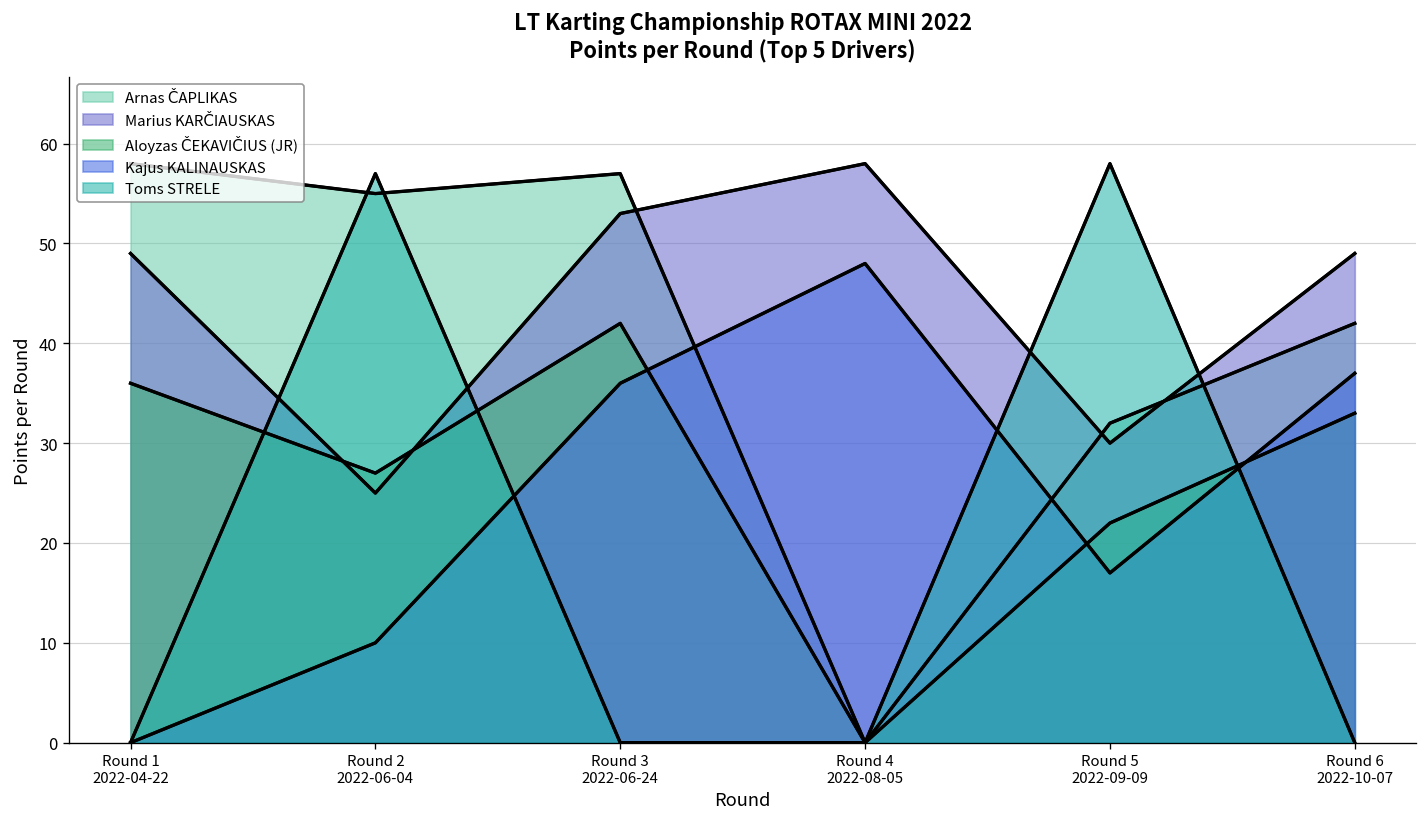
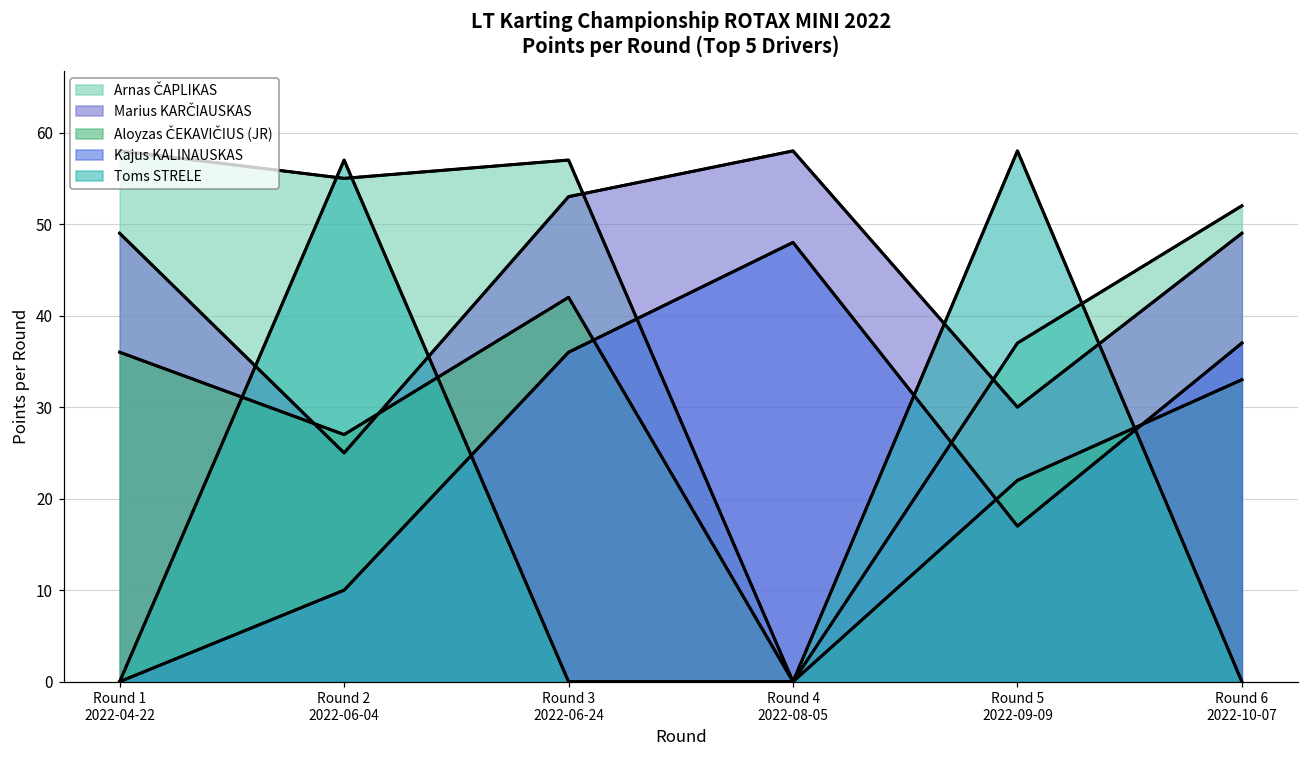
  {
    "Arnas ČAPLIKAS": {
      "Round 2 2022-06-04": 55,
      "Round 3 2022-06-24": 57,
-     "Round 5 2022-09-09": 32,
-     "Round 6 2022-10-07": 42
+     "Round 5 2022-09-09": 37,
+     "Round 6 2022-10-07": 52
    }
  }
